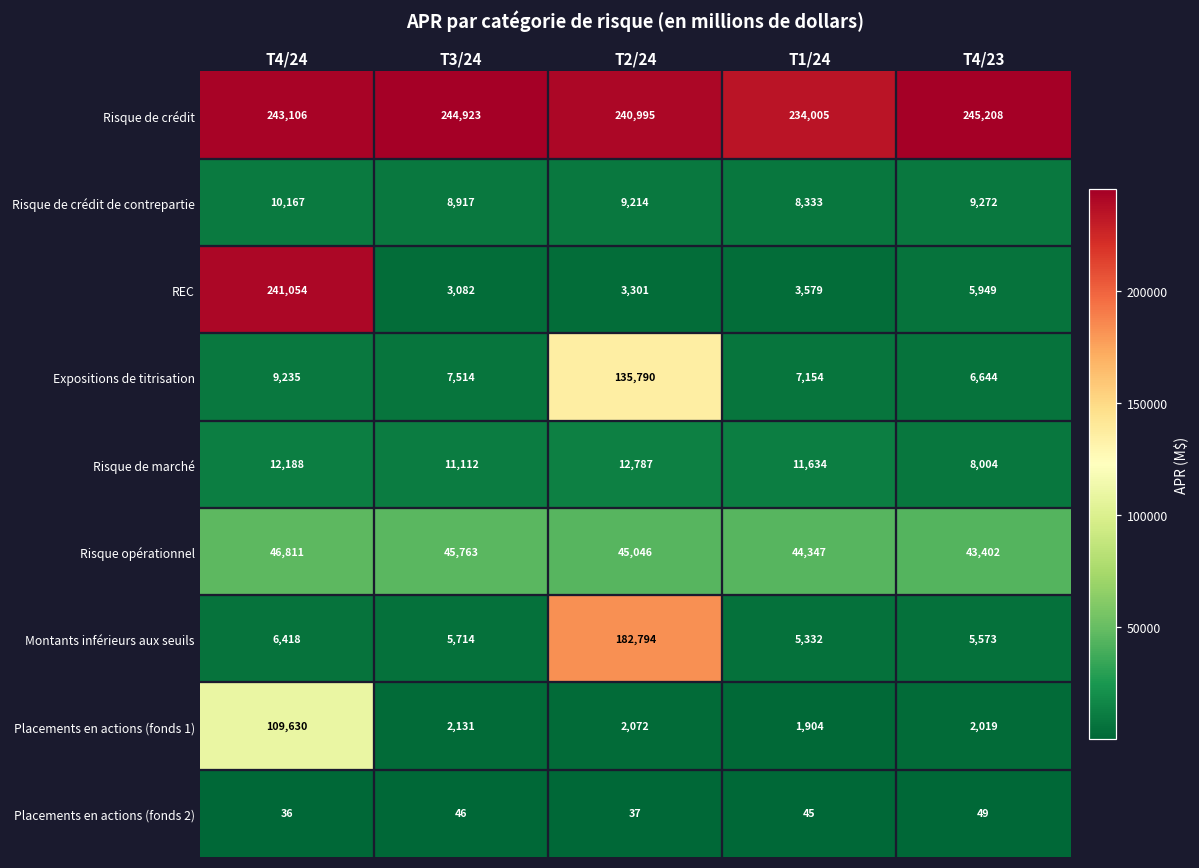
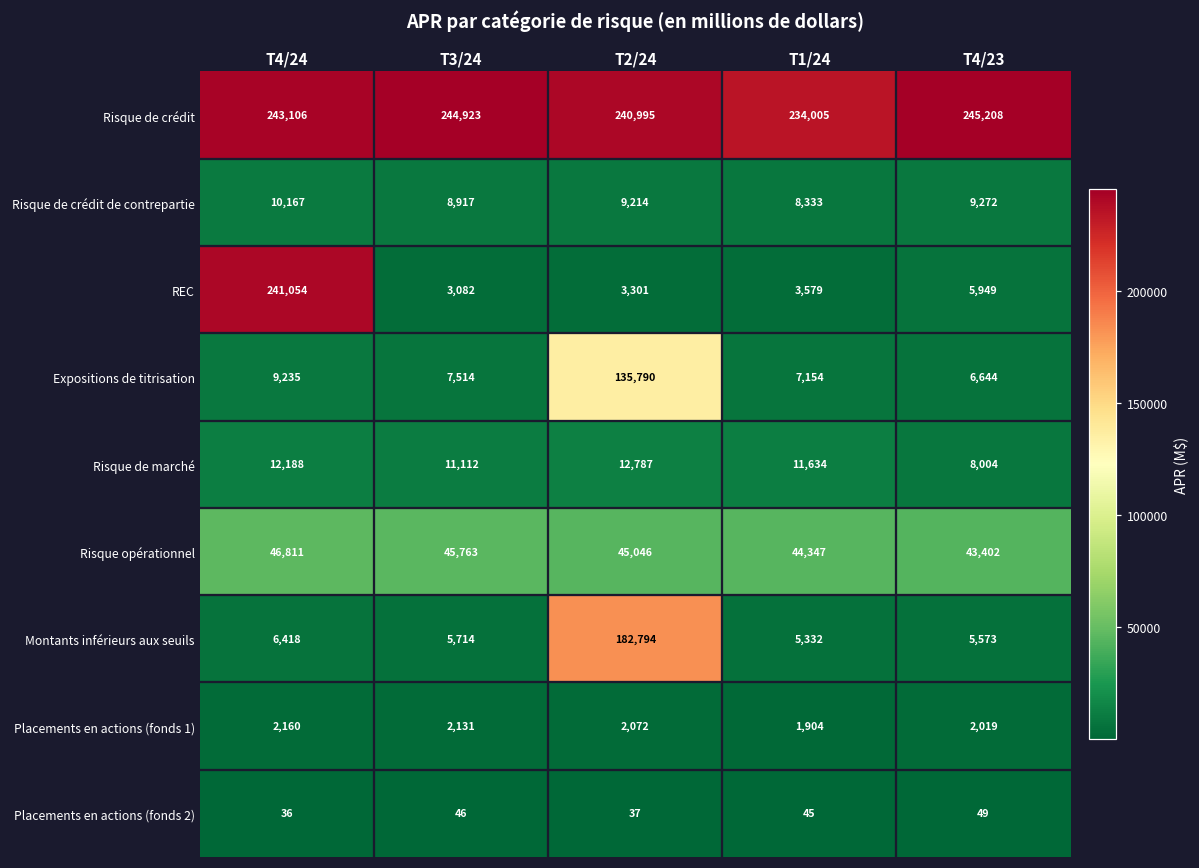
  {
    "Risque de crédit": {
      "T4/24": "243,106",
      "T3/24": "244,923",
      "T2/24": "240,995",
      "T1/24": "234,005",
      "T4/23": "245,208"
    },
    "Risque de crédit de contrepartie": {
      "T4/24": "10,167",
      "T3/24": "8,917",
      "T2/24": "9,214",
      "T1/24": "8,333",
      "T4/23": "9,272"
    },
    "REC": {
      "T4/24": "241,054",
      "T3/24": "3,082",
      "T2/24": "3,301",
      "T1/24": "3,579",
      "T4/23": "5,949"
    },
    "Expositions de titrisation": {
      "T4/24": "9,235",
      "T3/24": "7,514",
      "T2/24": "135,790",
      "T1/24": "7,154",
      "T4/23": "6,644"
    },
    "Risque de marché": {
      "T4/24": "12,188",
      "T3/24": "11,112",
      "T2/24": "12,787",
      "T1/24": "11,634",
      "T4/23": "8,004"
    },
    "Risque opérationnel": {
      "T4/24": "46,811",
      "T3/24": "45,763",
      "T2/24": "45,046",
      "T1/24": "44,347",
      "T4/23": "43,402"
    },
    "Montants inférieurs aux seuils": {
      "T4/24": "6,418",
      "T3/24": "5,714",
      "T2/24": "182,794",
      "T1/24": "5,332",
      "T4/23": "5,573"
    },
    "Placements en actions (fonds 1)": {
-     "T4/24": "109,630",
+     "T4/24": "2,160",
      "T3/24": "2,131",
      "T2/24": "2,072",
      "T1/24": "1,904",
      "T4/23": "2,019"
    },
    "Placements en actions (fonds 2)": {
      "T4/24": "36",
      "T3/24": "46",
      "T2/24": "37",
      "T1/24": "45",
      "T4/23": "49"
    }
  }
